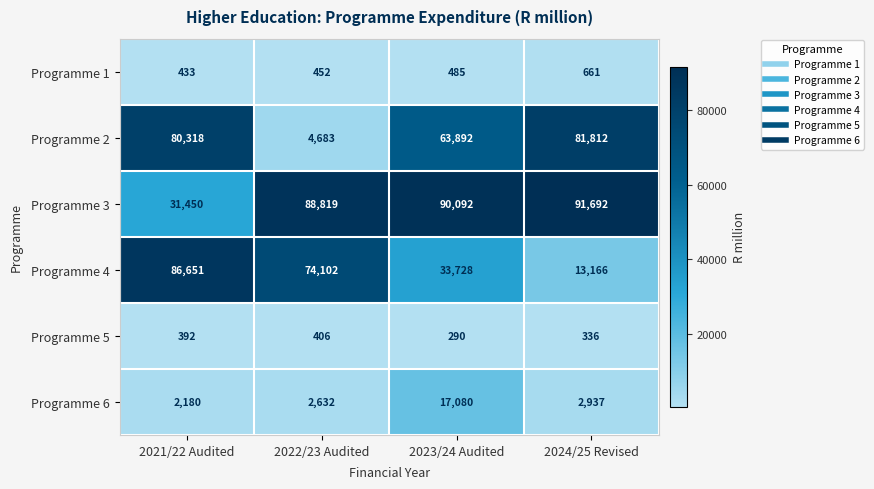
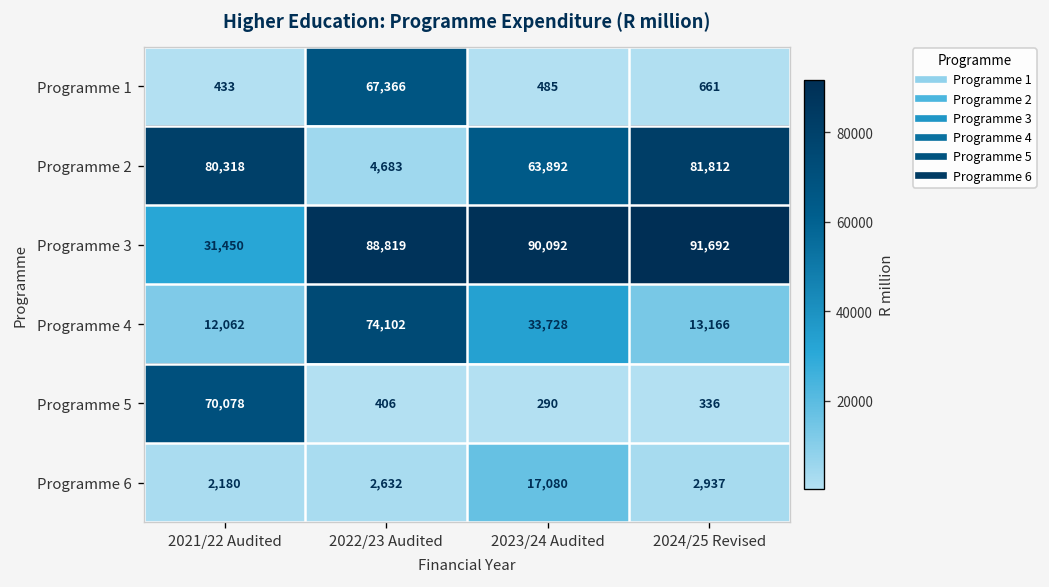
  {
    "Programme 1": {
      "2021/22 Audited": "433",
-     "2022/23 Audited": "452",
+     "2022/23 Audited": "67,366",
      "2023/24 Audited": "485",
      "2024/25 Revised": "661"
    },
    "Programme 2": {
      "2021/22 Audited": "80,318",
      "2022/23 Audited": "4,683",
      "2023/24 Audited": "63,892",
      "2024/25 Revised": "81,812"
    },
    "Programme 3": {
      "2021/22 Audited": "31,450",
      "2022/23 Audited": "88,819",
      "2023/24 Audited": "90,092",
      "2024/25 Revised": "91,692"
    },
    "Programme 4": {
-     "2021/22 Audited": "86,651",
+     "2021/22 Audited": "12,062",
      "2022/23 Audited": "74,102",
      "2023/24 Audited": "33,728",
      "2024/25 Revised": "13,166"
    },
    "Programme 5": {
-     "2021/22 Audited": "392",
+     "2021/22 Audited": "70,078",
      "2022/23 Audited": "406",
      "2023/24 Audited": "290",
      "2024/25 Revised": "336"
    },
    "Programme 6": {
      "2021/22 Audited": "2,180",
      "2022/23 Audited": "2,632",
      "2023/24 Audited": "17,080",
      "2024/25 Revised": "2,937"
    }
  }
